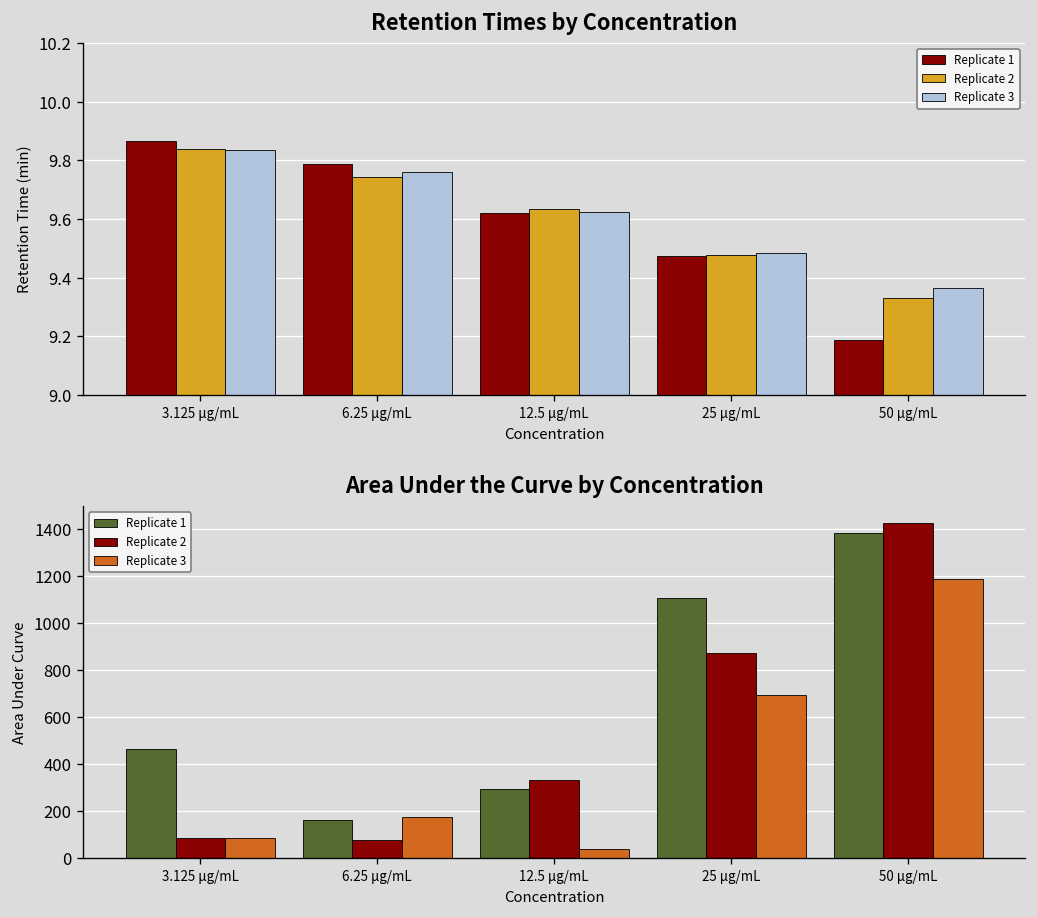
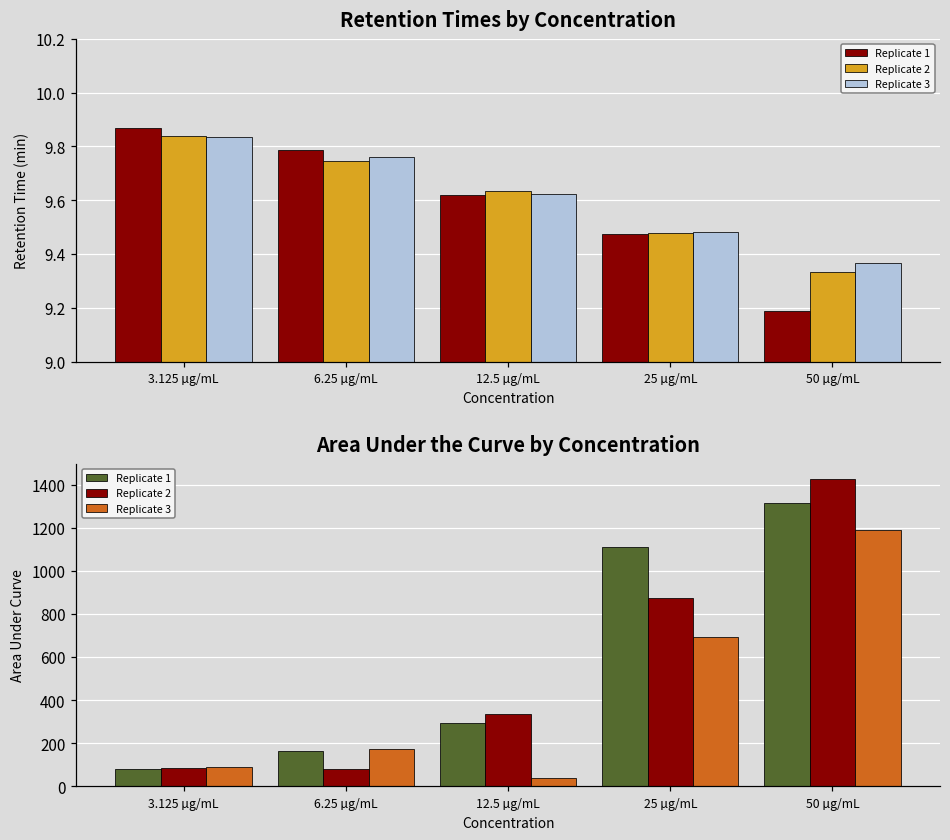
  {
    "Area Under the Curve by Concentration": {
      "Replicate 1": {
-       "3.125 µg/mL": 460,
+       "3.125 µg/mL": 80,
        "6.25 µg/mL": 160,
        "12.5 µg/mL": 300,
        "25 µg/mL": 1110,
-       "50 µg/mL": 1380
+       "50 µg/mL": 1310
      },
      "Replicate 2": {
        "3.125 µg/mL": 90,
        "6.25 µg/mL": 80,
        "12.5 µg/mL": 330,
        "25 µg/mL": 870,
        "50 µg/mL": 1430
      },
      "Replicate 3": {
        "3.125 µg/mL": 90,
        "6.25 µg/mL": 170,
        "12.5 µg/mL": 40,
        "25 µg/mL": 690,
        "50 µg/mL": 1190
      }
    }
  }
